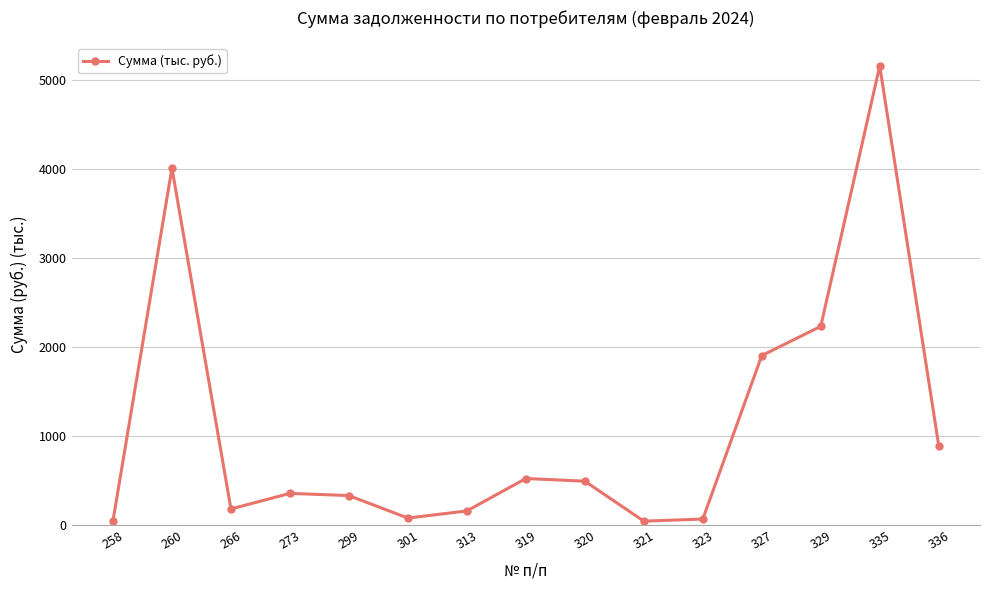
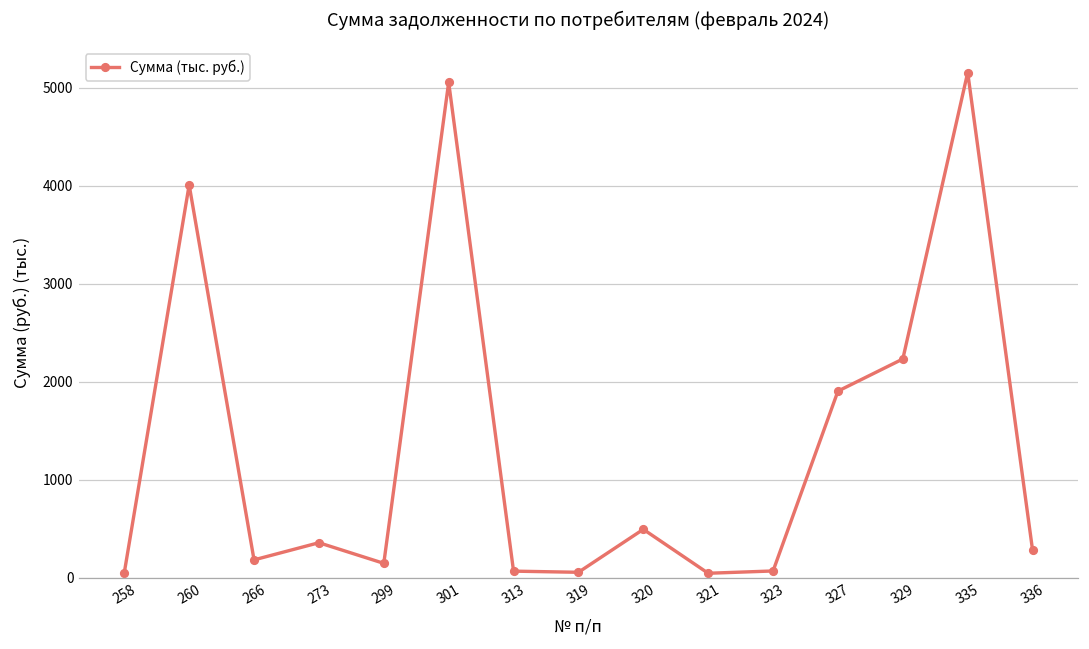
  {
    "258": 100,
    "260": 4000,
    "266": 200,
    "273": 400,
-   "299": 300,
-   "301": 100,
-   "313": 200,
-   "319": 500,
+   "299": 100,
+   "301": 5100,
+   "313": 100,
+   "319": 100,
    "320": 500,
    "321": 0,
    "323": 100,
    "327": 1900,
    "329": 2200,
    "335": 5200,
-   "336": 900
+   "336": 300
  }
